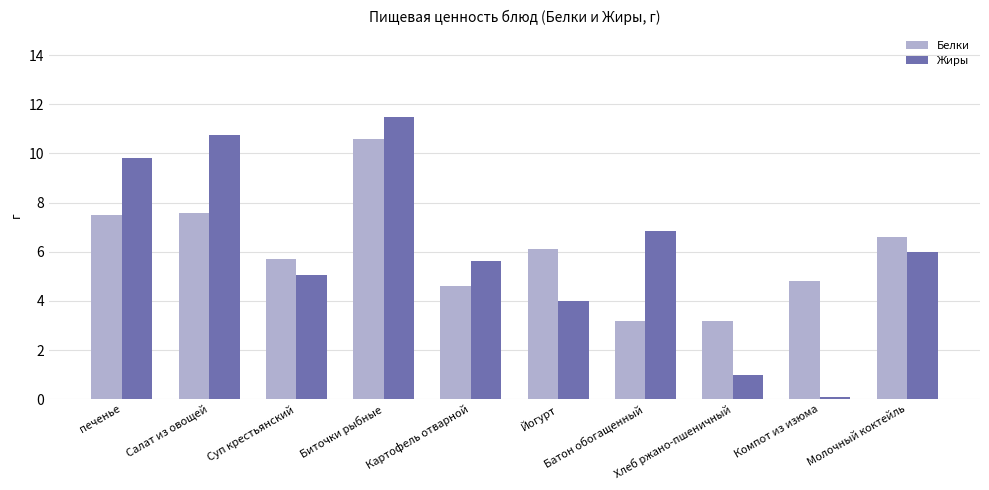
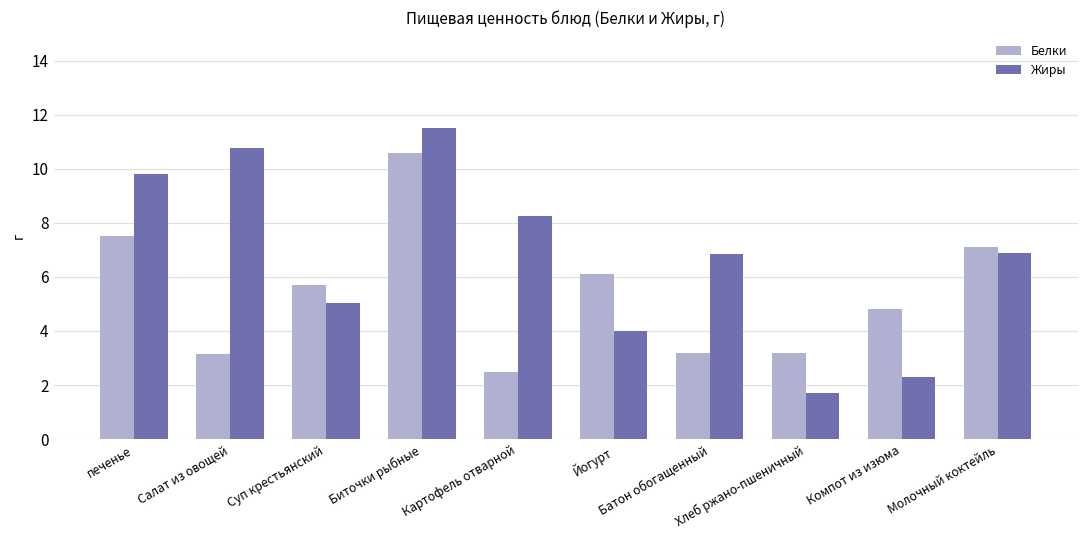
  {
    "Белки": {
      "печенье": 7.5,
-     "Салат из овощей": 7.6,
+     "Салат из овощей": 3.2,
      "Суп крестьянский": 5.7,
      "Биточки рыбные": 10.6,
-     "Картофель отварной": 4.6,
+     "Картофель отварной": 2.5,
      "Йогурт": 6.1,
      "Батон обогащенный": 3.2,
      "Хлеб ржано-пшеничный": 3.2,
      "Компот из изюма": 4.8,
-     "Молочный коктейль": 6.6
+     "Молочный коктейль": 7.1
    },
    "Жиры": {
      "печенье": 9.8,
      "Салат из овощей": 10.8,
      "Суп крестьянский": 5.1,
      "Биточки рыбные": 11.5,
-     "Картофель отварной": 5.6,
+     "Картофель отварной": 8.2,
      "Йогурт": 4.0,
      "Батон обогащенный": 6.8,
-     "Хлеб ржано-пшеничный": 1.0,
-     "Компот из изюма": 0.1,
-     "Молочный коктейль": 6.0
+     "Хлеб ржано-пшеничный": 1.7,
+     "Компот из изюма": 2.3,
+     "Молочный коктейль": 6.9
    }
  }
